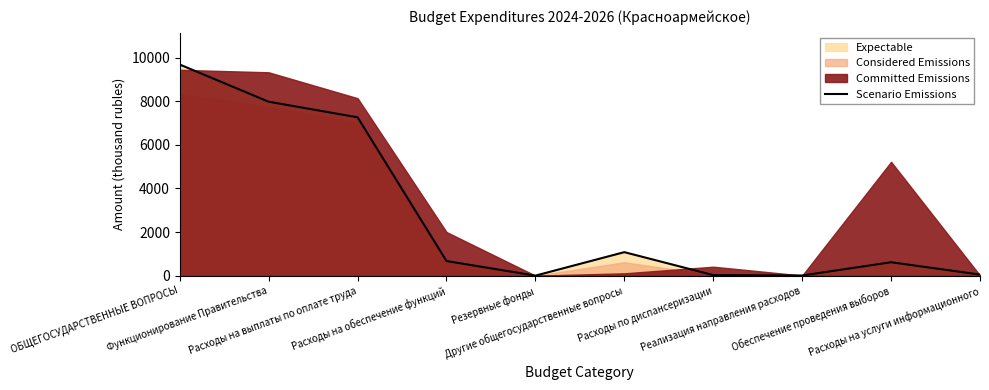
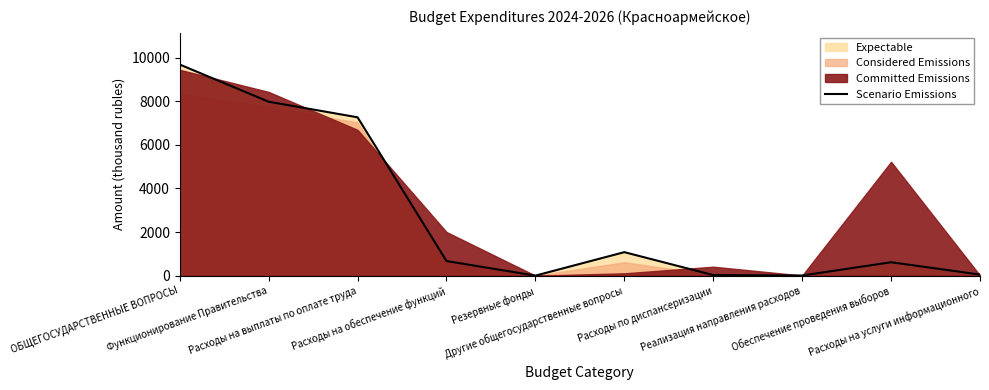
  {
    "Committed Emissions": {
      "ОБЩЕГОСУДАРСТВЕННЫЕ ВОПРОСЫ": 9400,
-     "Функционирование Правительства": 9300,
-     "Расходы на выплаты по оплате труда": 8100,
+     "Функционирование Правительства": 8400,
+     "Расходы на выплаты по оплате труда": 6700,
      "Расходы на обеспечение функций": 2000,
      "Расходы по диспансеризации": 400,
      "Обеспечение проведения выборов": 5200
    }
  }
